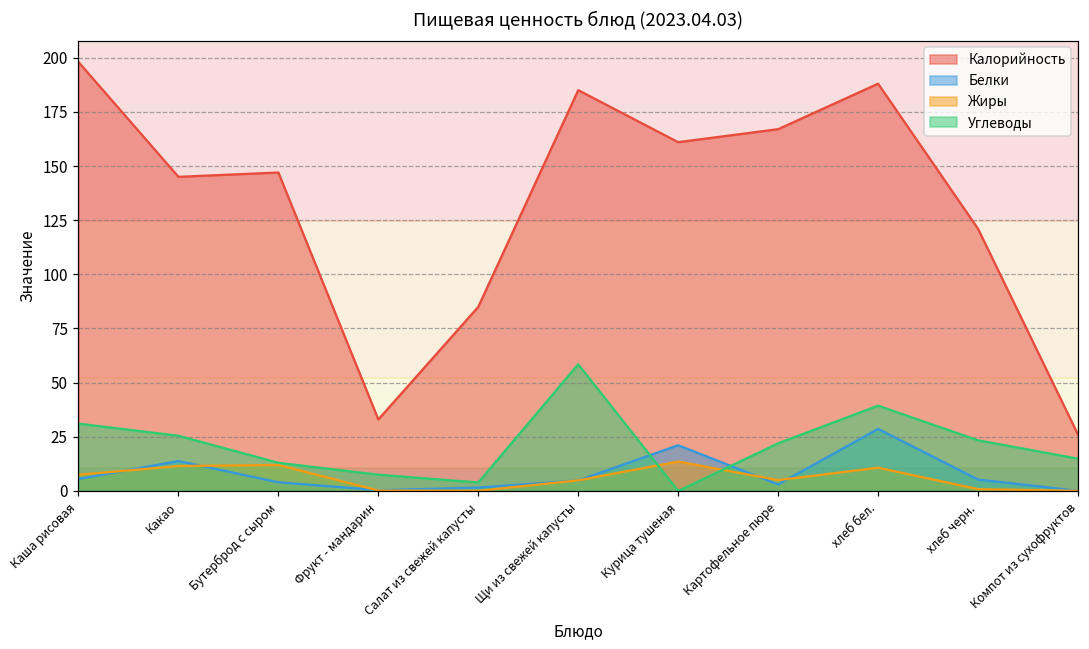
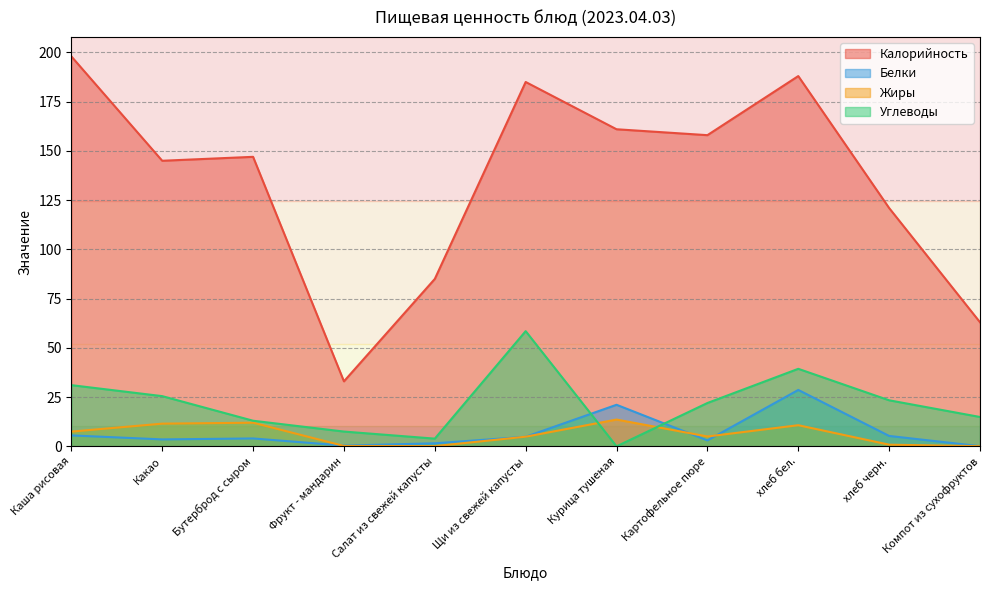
  {
    "Калорийность": {
      "Каша рисовая": 198,
      "Какао": 145,
      "Бутерброд с сыром": 147,
      "Фрукт - мандарин": 33,
      "Салат из свежей капусты": 85,
      "Щи из свежей капусты": 185,
      "Курица тушеная": 161,
-     "Картофельное пюре": 167,
+     "Картофельное пюре": 158,
      "хлеб бел.": 188,
      "хлеб черн.": 121,
-     "Компот из сухофруктов": 26
+     "Компот из сухофруктов": 63
    },
    "Белки": {
      "Каша рисовая": 6,
-     "Какао": 14,
+     "Какао": 4,
      "Бутерброд с сыром": 4,
      "Салат из свежей капусты": 2,
      "Курица тушеная": 21,
      "Картофельное пюре": 3,
      "хлеб бел.": 29,
      "хлеб черн.": 5
    },
    "Жиры": {
      "Каша рисовая": 7,
      "Какао": 12,
      "Салат из свежей капусты": 0,
      "Курица тушеная": 14,
      "Картофельное пюре": 5,
      "хлеб бел.": 11,
      "хлеб черн.": 1
    },
    "Углеводы": {
      "Каша рисовая": 31,
      "Какао": 25,
      "Фрукт - мандарин": 8,
      "Салат из свежей капусты": 4,
      "Щи из свежей капусты": 58,
      "Курица тушеная": 0,
      "Картофельное пюре": 22,
      "хлеб бел.": 39,
      "хлеб черн.": 23,
      "Компот из сухофруктов": 15
    }
  }
